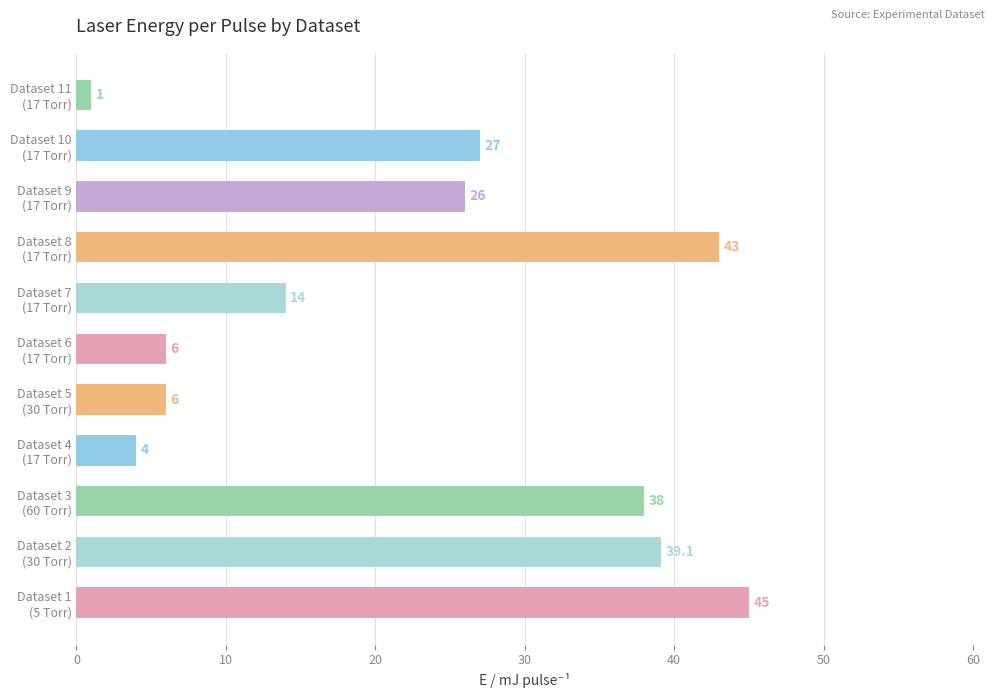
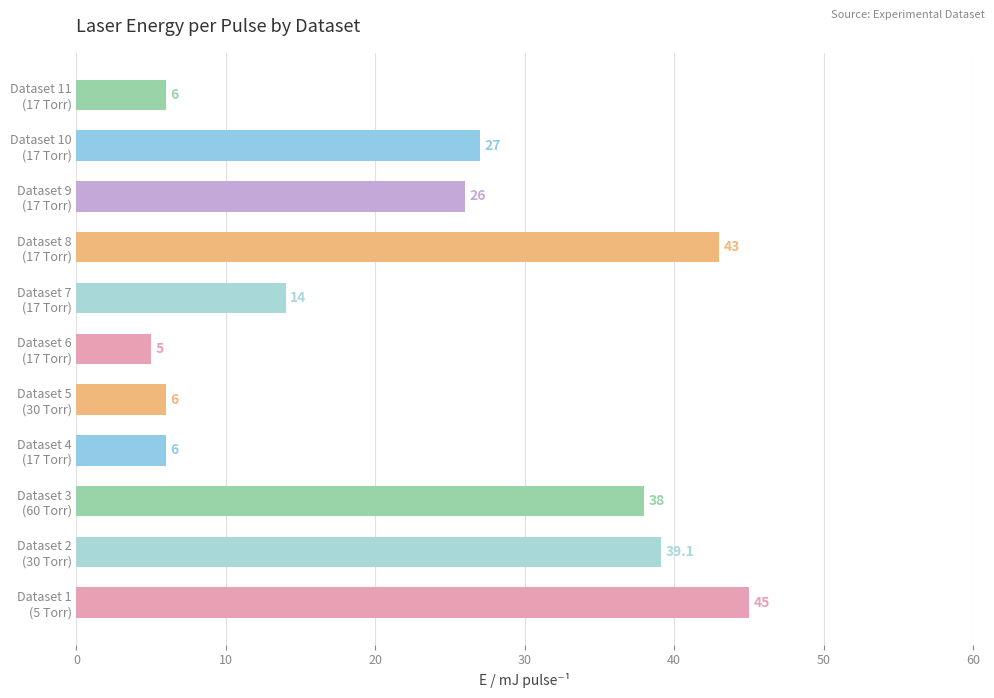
  {
-   "Dataset 11 (17 Torr)": 1,
+   "Dataset 11 (17 Torr)": 6,
    "Dataset 10 (17 Torr)": 27,
    "Dataset 9 (17 Torr)": 26,
    "Dataset 8 (17 Torr)": 43,
    "Dataset 7 (17 Torr)": 14,
-   "Dataset 6 (17 Torr)": 6,
+   "Dataset 6 (17 Torr)": 5,
    "Dataset 5 (30 Torr)": 6,
-   "Dataset 4 (17 Torr)": 4,
+   "Dataset 4 (17 Torr)": 6,
    "Dataset 3 (60 Torr)": 38,
    "Dataset 2 (30 Torr)": 39.1,
    "Dataset 1 (5 Torr)": 45
  }
